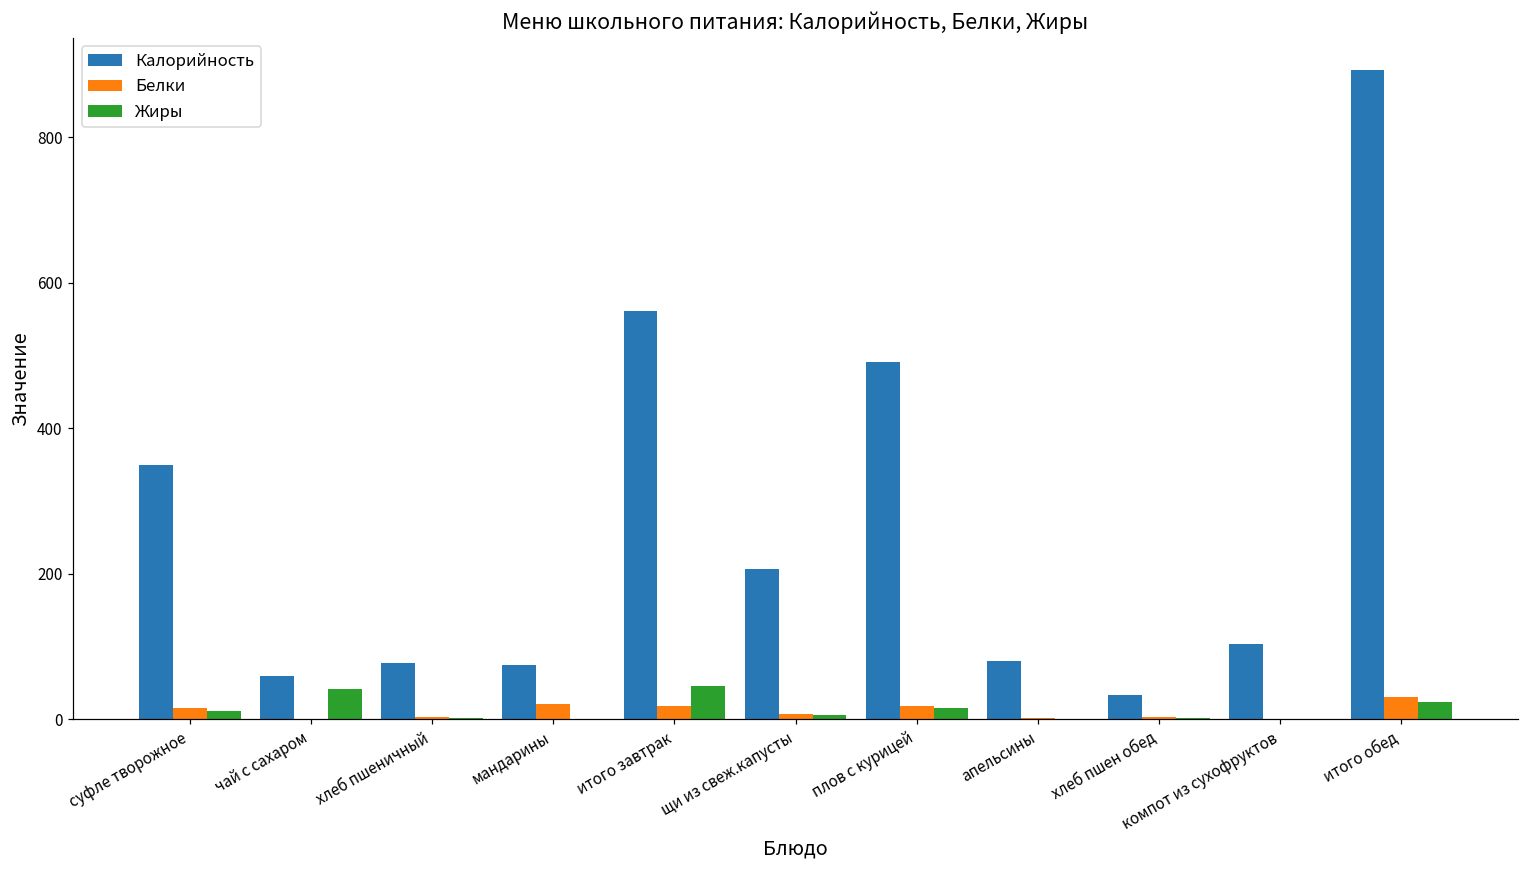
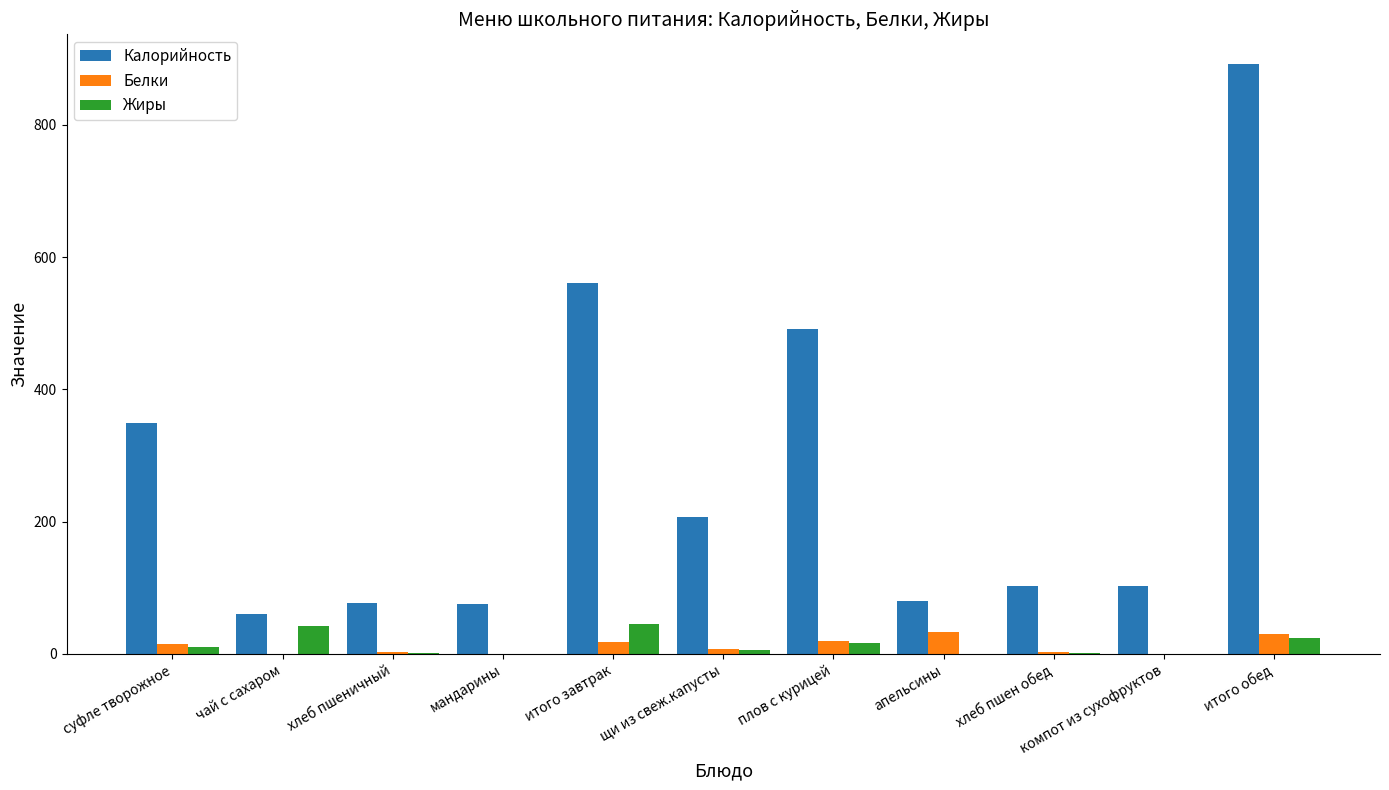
  {
    "Калорийность": {
      "суфле творожное": 350,
      "чай с сахаром": 60,
      "хлеб пшеничный": 80,
      "мандарины": 80,
      "итого завтрак": 560,
      "щи из свеж.капусты": 210,
      "плов с курицей": 490,
      "апельсины": 80,
-     "хлеб пшен обед": 30,
+     "хлеб пшен обед": 100,
      "компот из сухофруктов": 100,
      "итого обед": 890
    },
    "Белки": {
      "суфле творожное": 20,
-     "мандарины": 20,
+     "мандарины": 0,
      "итого завтрак": 20,
      "щи из свеж.капусты": 10,
      "плов с курицей": 20,
-     "апельсины": 0,
+     "апельсины": 30,
      "итого обед": 30
    },
    "Жиры": {
      "суфле творожное": 10,
      "чай с сахаром": 40,
      "итого завтрак": 50,
      "щи из свеж.капусты": 10,
      "плов с курицей": 20,
      "компот из сухофруктов": 0,
      "итого обед": 20
    }
  }
